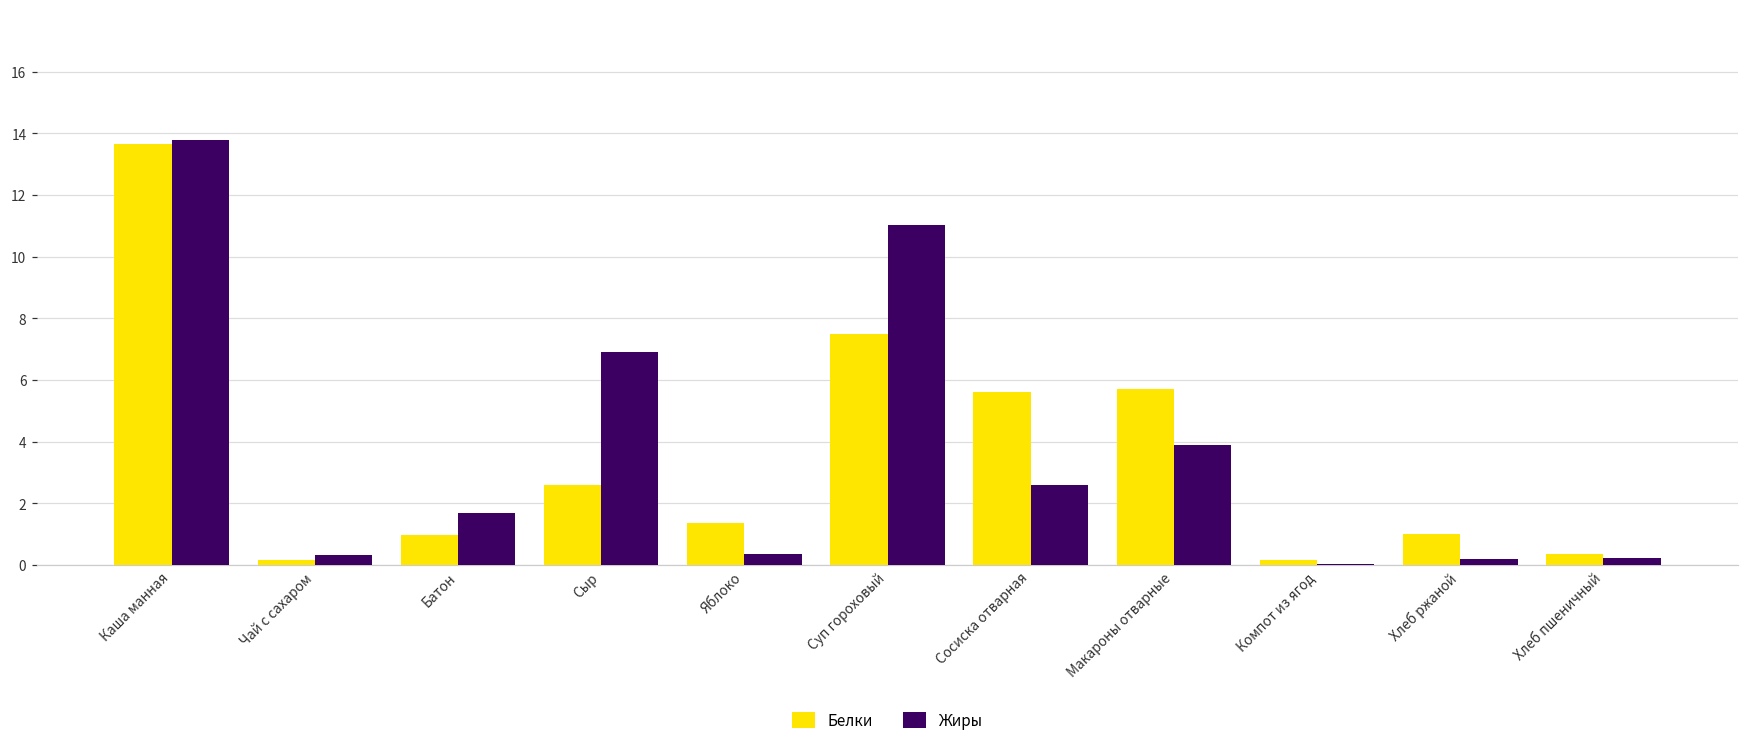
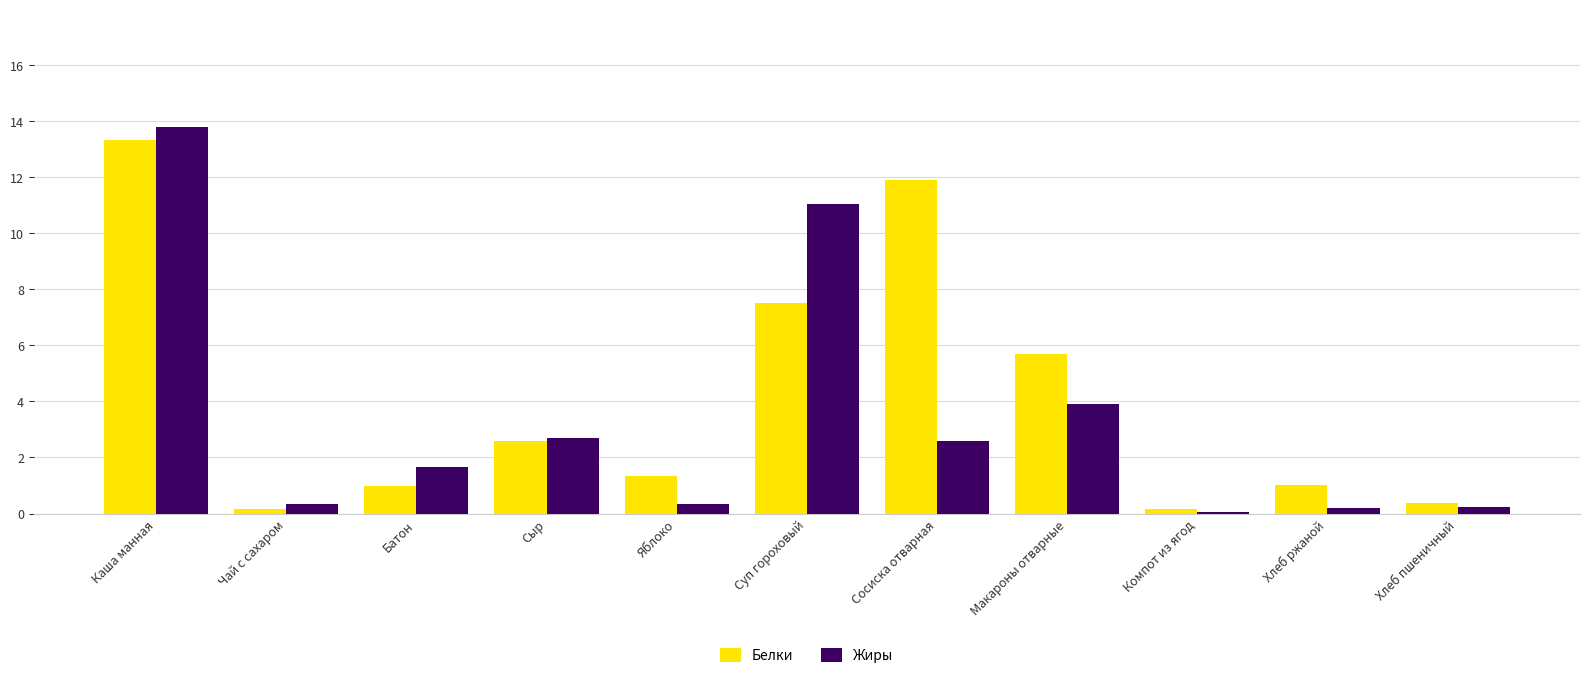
  {
    "Белки": {
-     "Каша манная": 13.7,
+     "Каша манная": 13.3,
      "Чай с сахаром": 0.2,
      "Батон": 1.0,
      "Сыр": 2.6,
      "Яблоко": 1.4,
      "Суп гороховый": 7.5,
-     "Сосиска отварная": 5.6,
+     "Сосиска отварная": 11.9,
      "Макароны отварные": 5.7,
      "Компот из ягод": 0.2,
      "Хлеб ржаной": 1.0,
      "Хлеб пшеничный": 0.4
    },
    "Жиры": {
      "Каша манная": 13.8,
      "Чай с сахаром": 0.3,
      "Батон": 1.7,
-     "Сыр": 6.9,
+     "Сыр": 2.7,
      "Яблоко": 0.3,
      "Суп гороховый": 11.0,
      "Сосиска отварная": 2.6,
      "Макароны отварные": 3.9,
      "Хлеб ржаной": 0.2,
      "Хлеб пшеничный": 0.2
    }
  }
